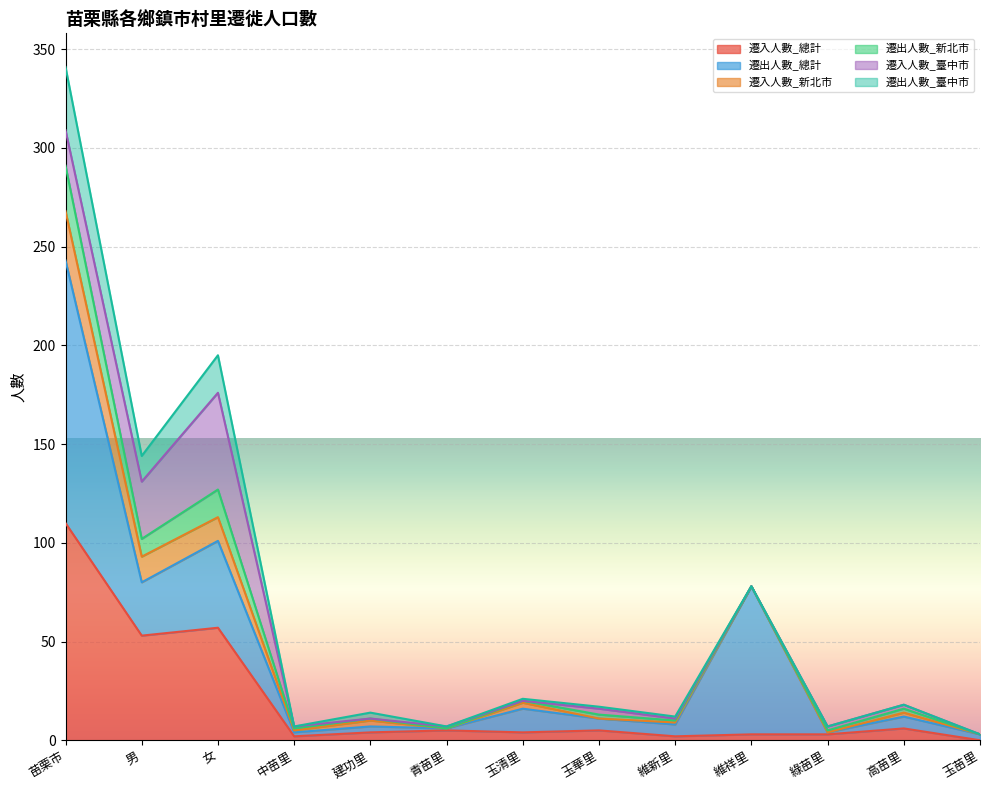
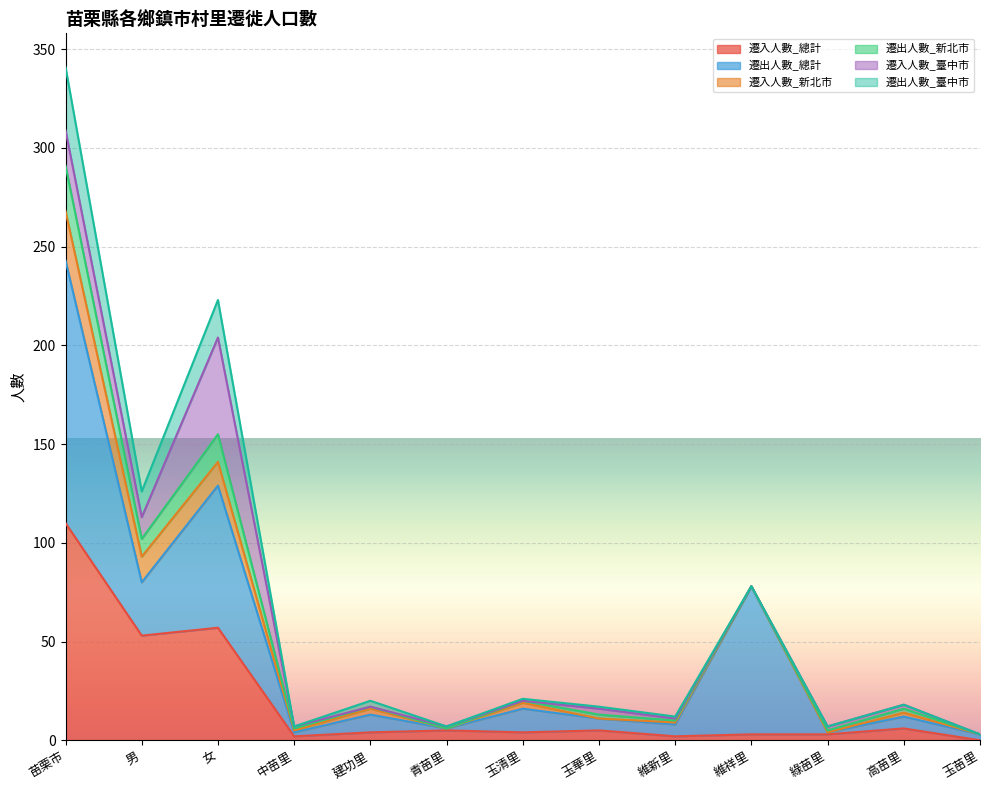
  {
    "遷出人數_總計": {
      "苗栗市": 133,
      "男": 27,
-     "女": 44,
-     "建功里": 3,
+     "女": 72,
+     "建功里": 9,
      "玉清里": 12,
      "高苗里": 6
    },
    "遷入人數_臺中市": {
      "苗栗市": 18,
-     "男": 29,
+     "男": 11,
      "女": 49
    }
  }
